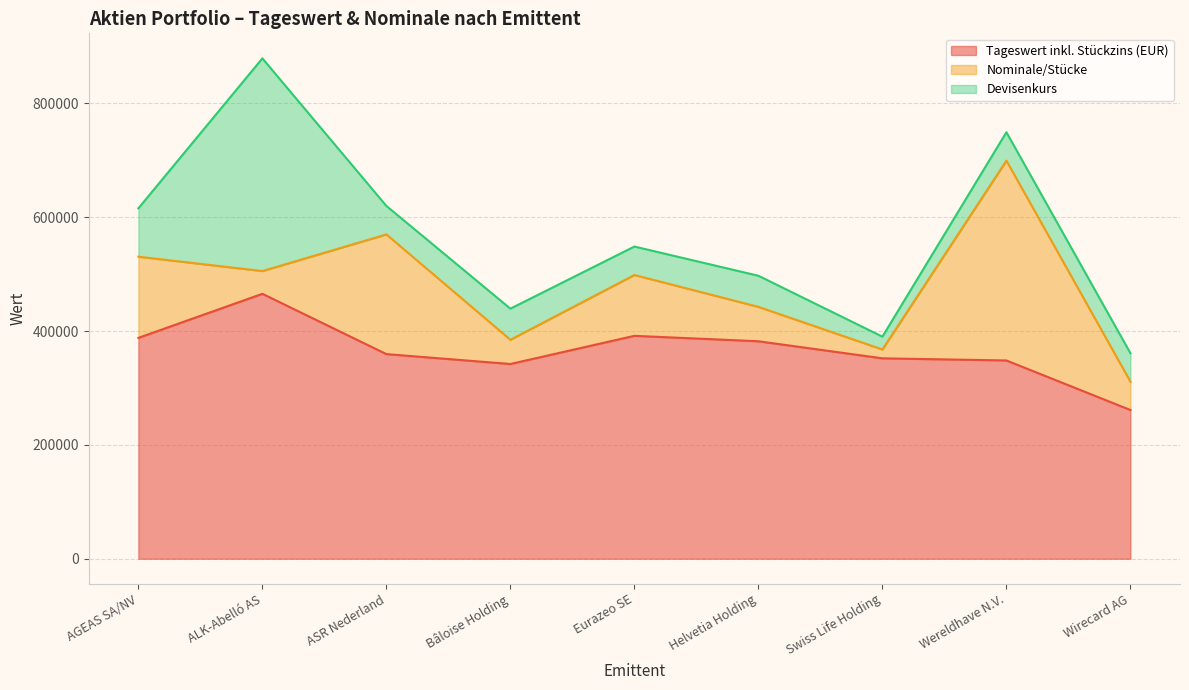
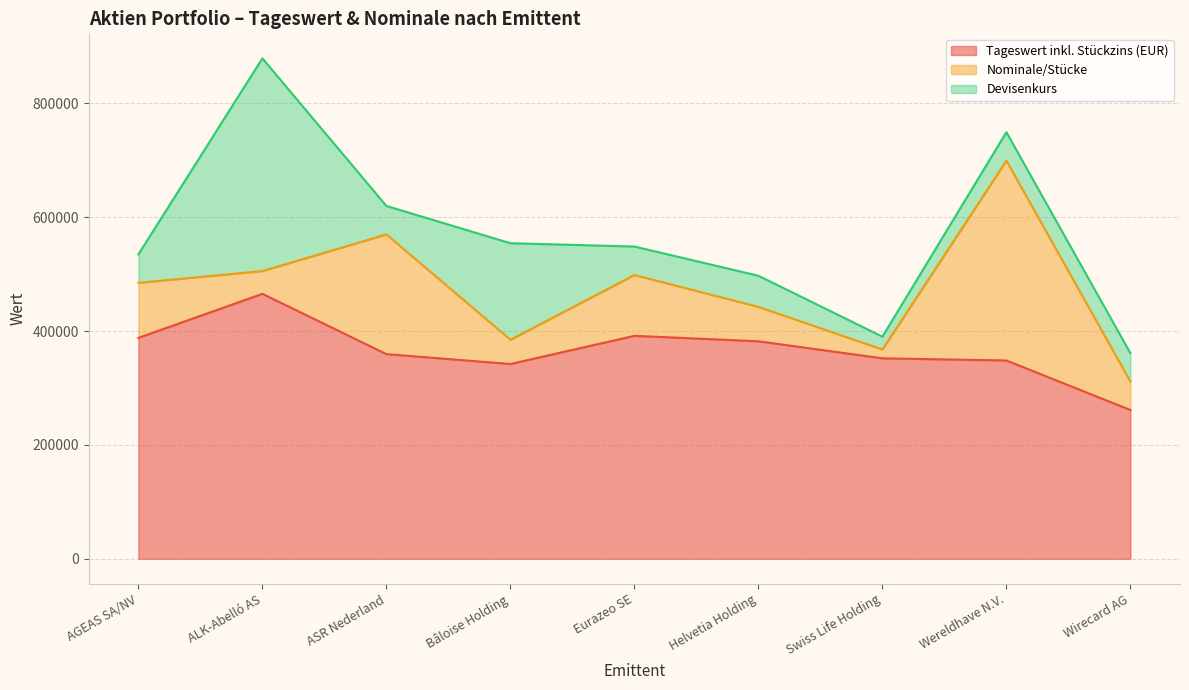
  {
    "Tageswert inkl. Stückzins (EUR)": {
      "AGEAS SA/NV": 390000,
      "ALK-Abelló AS": 470000,
      "ASR Nederland": 360000,
      "Bâloise Holding": 340000,
      "Eurazeo SE": 390000,
      "Helvetia Holding": 380000,
      "Swiss Life Holding": 350000,
      "Wereldhave N.V.": 350000,
      "Wirecard AG": 260000
    },
    "Nominale/Stücke": {
-     "AGEAS SA/NV": 140000,
+     "AGEAS SA/NV": 100000,
      "ALK-Abelló AS": 40000,
      "ASR Nederland": 210000,
      "Bâloise Holding": 40000,
      "Eurazeo SE": 110000,
      "Helvetia Holding": 60000,
      "Swiss Life Holding": 20000,
      "Wereldhave N.V.": 350000,
      "Wirecard AG": 50000
    },
    "Devisenkurs": {
-     "AGEAS SA/NV": 90000,
+     "AGEAS SA/NV": 50000,
      "ALK-Abelló AS": 370000,
      "ASR Nederland": 50000,
-     "Bâloise Holding": 50000,
+     "Bâloise Holding": 170000,
      "Eurazeo SE": 50000,
      "Helvetia Holding": 50000,
      "Swiss Life Holding": 20000,
      "Wereldhave N.V.": 50000,
      "Wirecard AG": 50000
    }
  }
